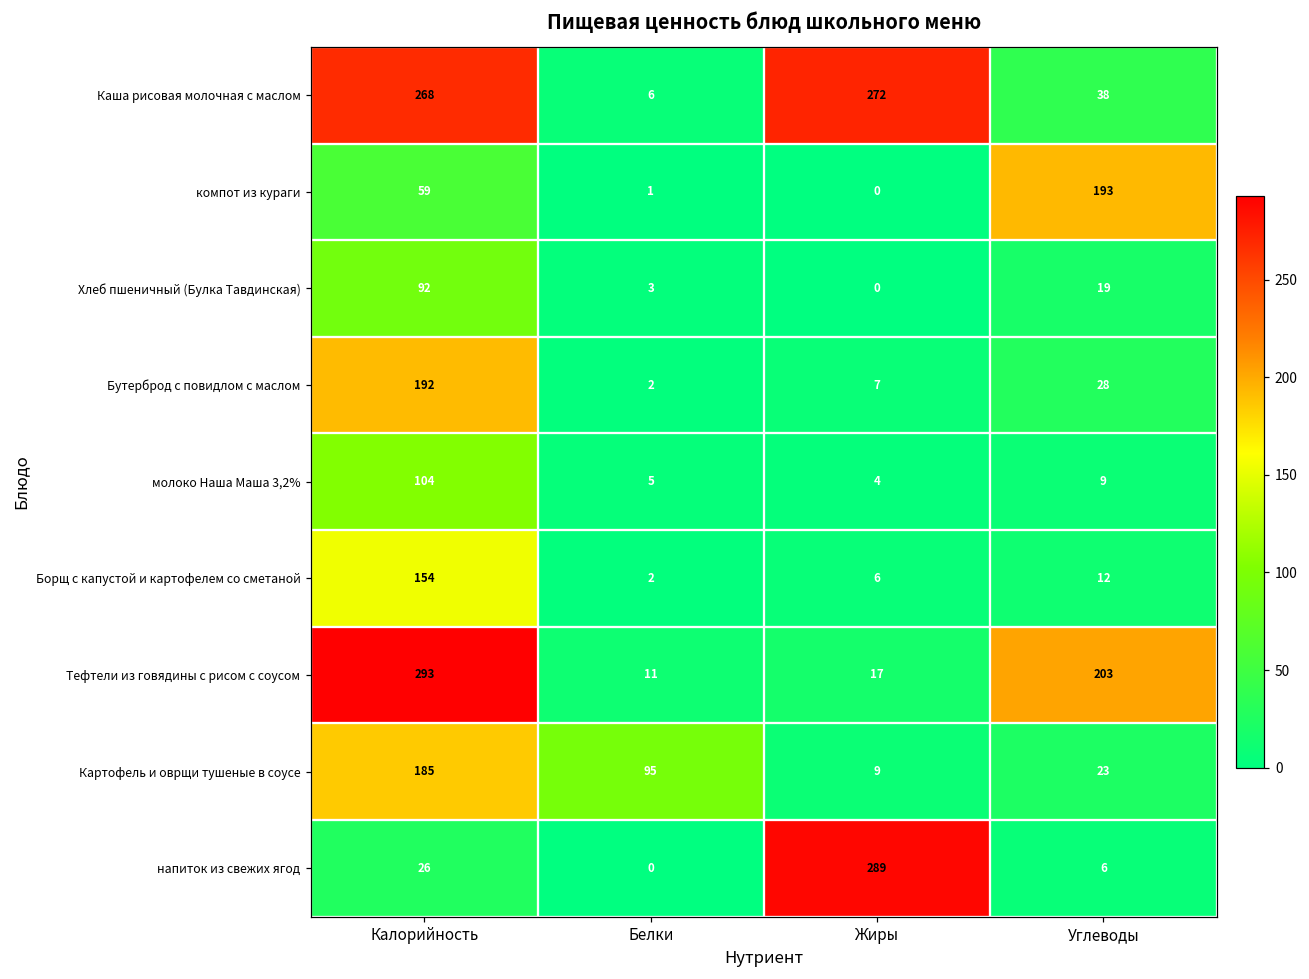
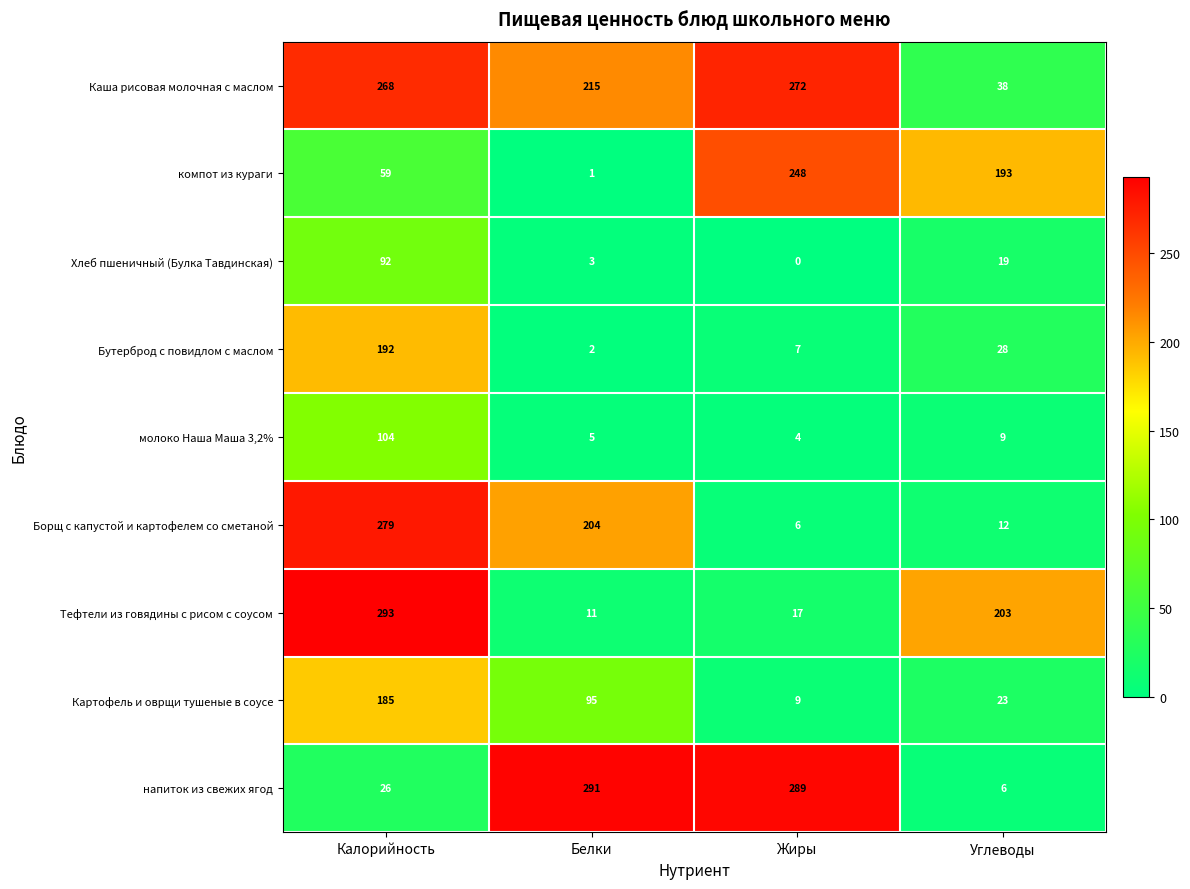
  {
    "Каша рисовая молочная с маслом": {
      "Калорийность": 268,
-     "Белки": 6,
+     "Белки": 215,
      "Жиры": 272,
      "Углеводы": 38
    },
    "компот из кураги": {
      "Калорийность": 59,
      "Белки": 1,
-     "Жиры": 0,
+     "Жиры": 248,
      "Углеводы": 193
    },
    "Хлеб пшеничный (Булка Тавдинская)": {
      "Калорийность": 92,
      "Белки": 3,
      "Жиры": 0,
      "Углеводы": 19
    },
    "Бутерброд с повидлом с маслом": {
      "Калорийность": 192,
      "Белки": 2,
      "Жиры": 7,
      "Углеводы": 28
    },
    "молоко Наша Маша 3,2%": {
      "Калорийность": 104,
      "Белки": 5,
      "Жиры": 4,
      "Углеводы": 9
    },
    "Борщ с капустой и картофелем со сметаной": {
-     "Калорийность": 154,
-     "Белки": 2,
+     "Калорийность": 279,
+     "Белки": 204,
      "Жиры": 6,
      "Углеводы": 12
    },
    "Тефтели из говядины с рисом с соусом": {
      "Калорийность": 293,
      "Белки": 11,
      "Жиры": 17,
      "Углеводы": 203
    },
    "Картофель и оврщи тушеные в соусе": {
      "Калорийность": 185,
      "Белки": 95,
      "Жиры": 9,
      "Углеводы": 23
    },
    "напиток из свежих ягод": {
      "Калорийность": 26,
-     "Белки": 0,
+     "Белки": 291,
      "Жиры": 289,
      "Углеводы": 6
    }
  }
